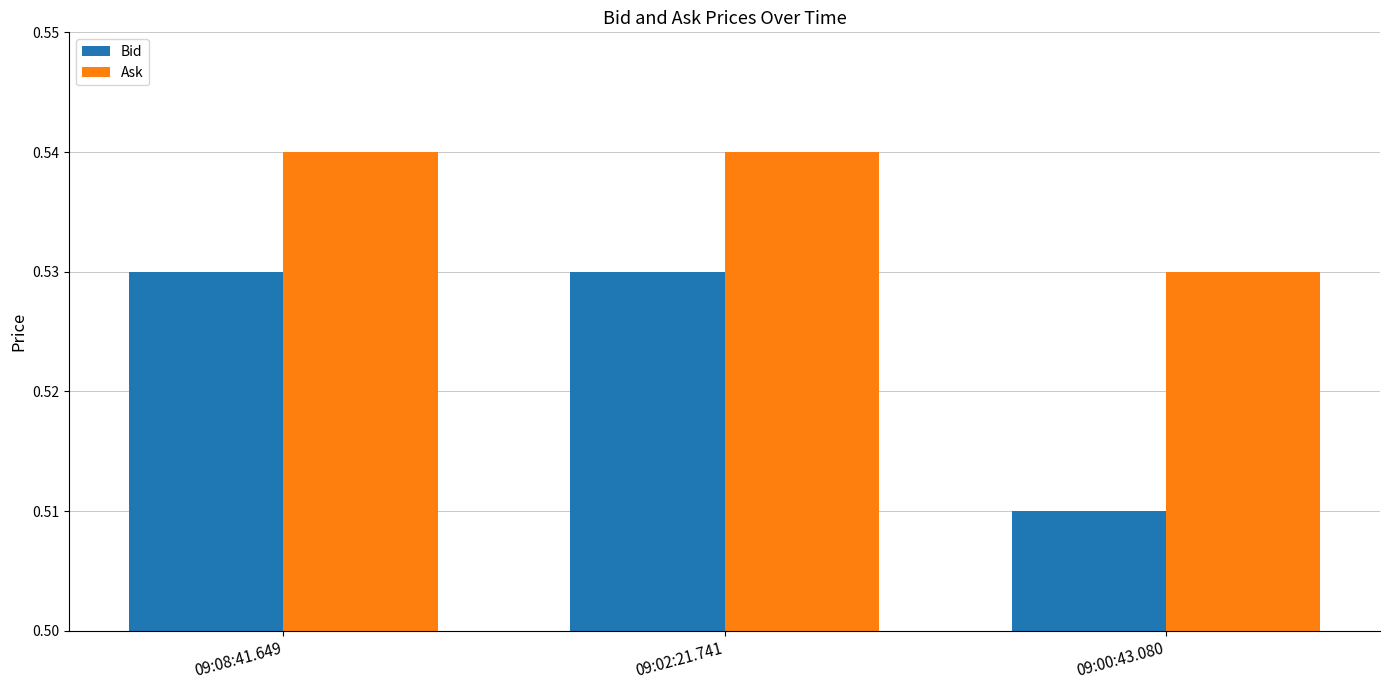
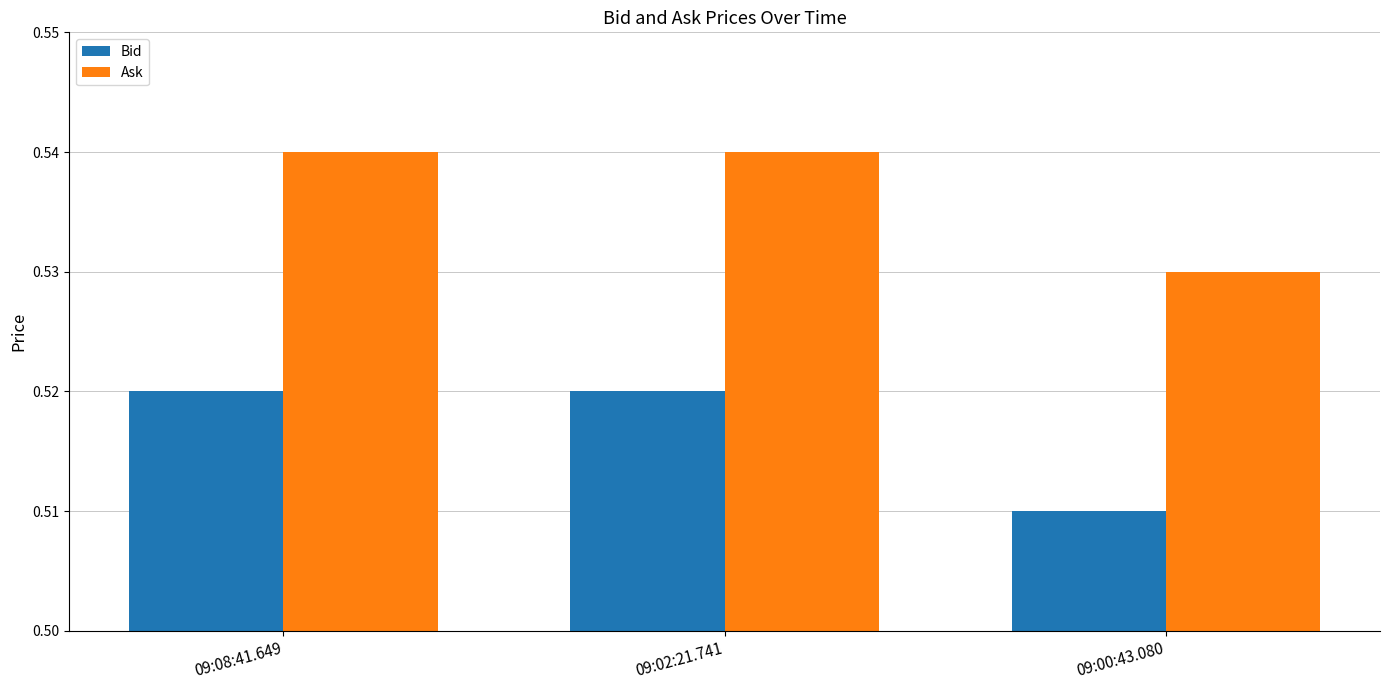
  {
    "Bid": {
-     "09:08:41.649": 0.53,
-     "09:02:21.741": 0.53,
+     "09:08:41.649": 0.52,
+     "09:02:21.741": 0.52,
      "09:00:43.080": 0.51
    },
    "Ask": {
      "09:08:41.649": 0.54,
      "09:02:21.741": 0.54,
      "09:00:43.080": 0.53
    }
  }
